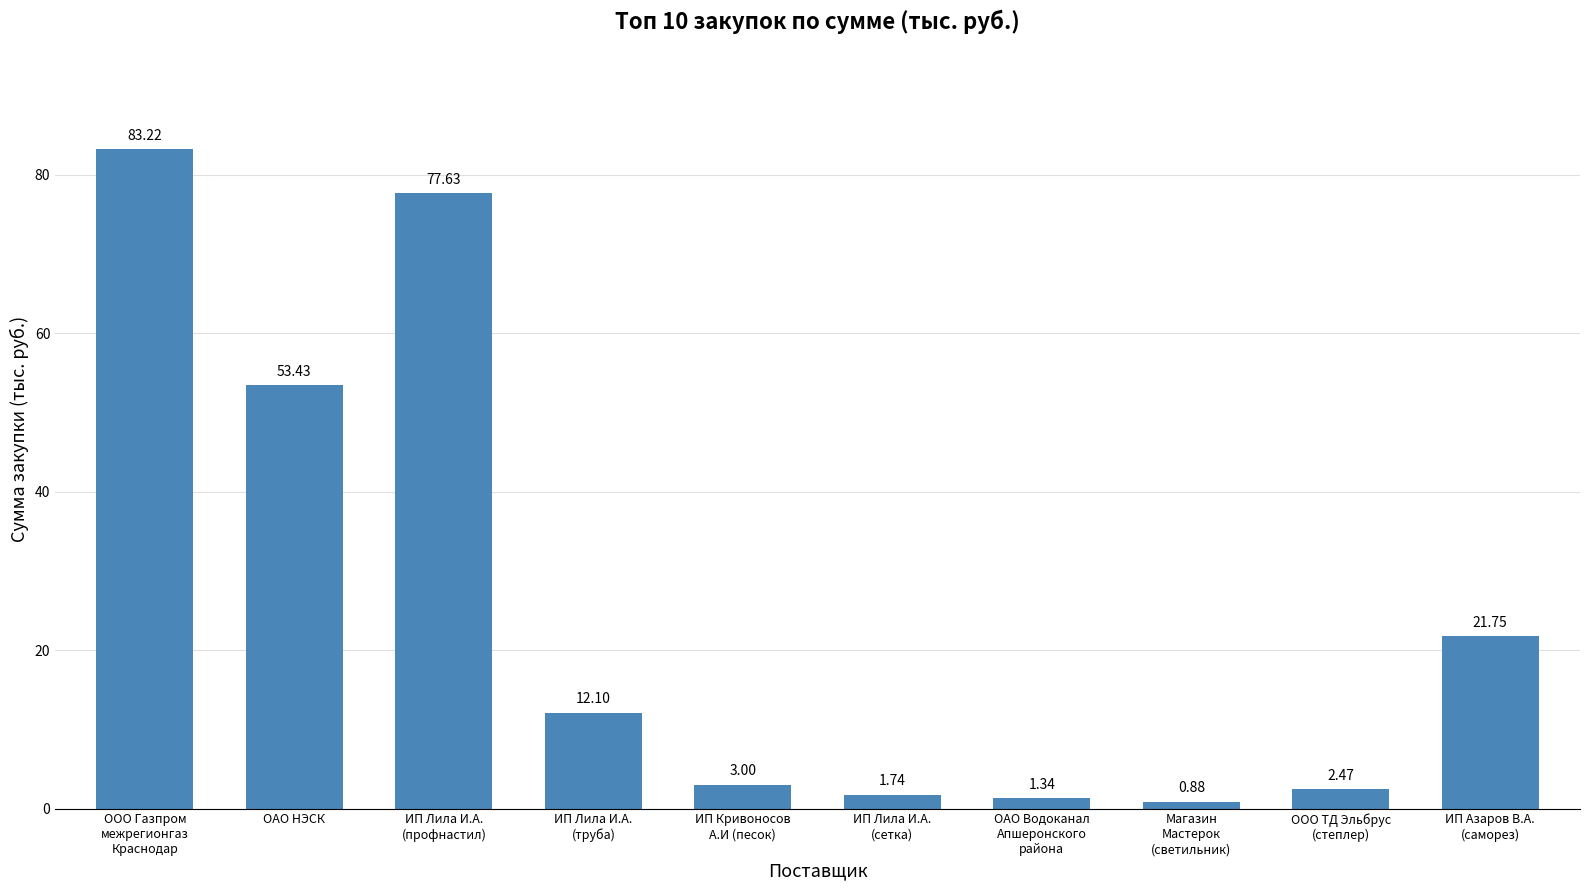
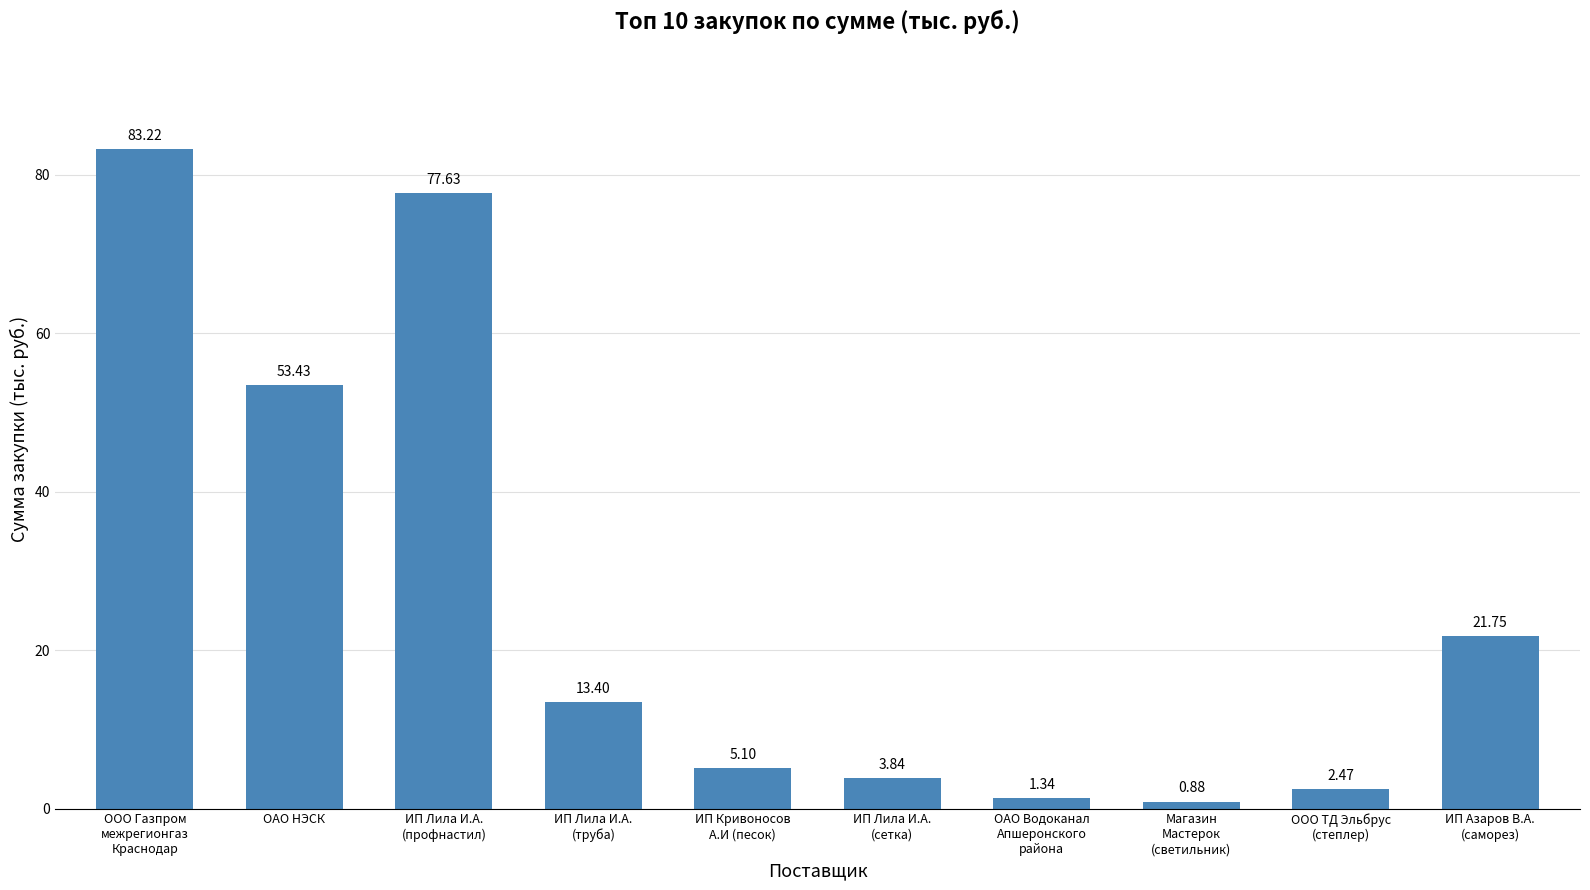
  {
    "ООО Газпром межрегионгаз Краснодар": 83.22,
    "ОАО НЭСК": 53.43,
    "ИП Лила И.А. (профнастил)": 77.63,
-   "ИП Лила И.А. (труба)": 12.10,
-   "ИП Кривоносов А.И (песок)": 3.00,
-   "ИП Лила И.А. (сетка)": 1.74,
+   "ИП Лила И.А. (труба)": 13.40,
+   "ИП Кривоносов А.И (песок)": 5.10,
+   "ИП Лила И.А. (сетка)": 3.84,
    "ОАО Водоканал Апшеронского района": 1.34,
    "Магазин Мастерок (светильник)": 0.88,
    "ООО ТД Эльбрус (степлер)": 2.47,
    "ИП Азаров В.А. (саморез)": 21.75
  }
